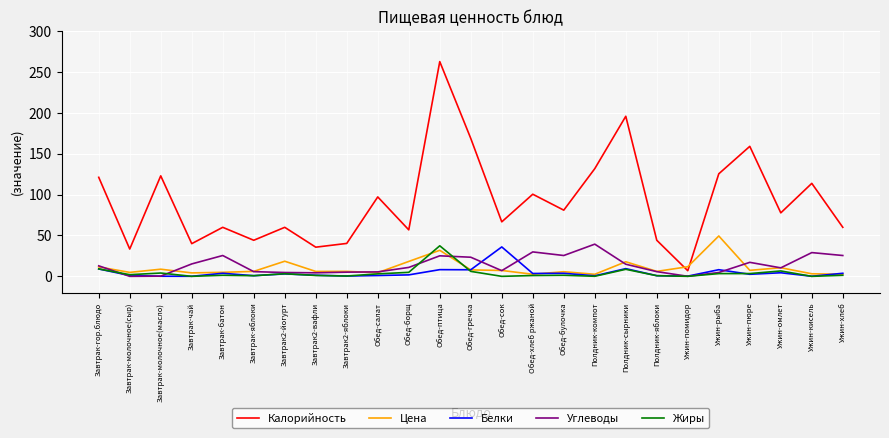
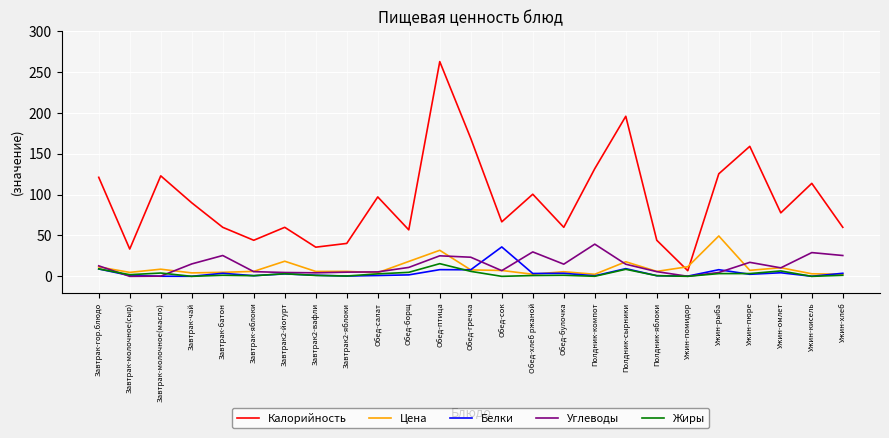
  {
    "Калорийность": {
      "Завтрак-гор.блюдо": 120,
      "Завтрак-молочное(сыр)": 30,
      "Завтрак-молочное(масло)": 120,
-     "Завтрак-чай": 40,
+     "Завтрак-чай": 90,
      "Завтрак-батон": 60,
      "Завтрак-яблоки": 40,
      "Завтрак2-йогурт": 60,
      "Завтрак2-вафли": 40,
      "Завтрак2-яблоки": 40,
      "Обед-салат": 100,
      "Обед-борщ": 60,
      "Обед-птица": 260,
      "Обед-гречка": 170,
      "Обед-сок": 70,
      "Обед-хлеб ржаной": 100,
-     "Обед-булочка": 80,
+     "Обед-булочка": 60,
      "Полдник-компот": 130,
      "Полдник-сырники": 200,
      "Полдник-яблоки": 40,
      "Ужин-помидор": 10,
      "Ужин-рыба": 130,
      "Ужин-пюре": 160,
      "Ужин-омлет": 80,
      "Ужин-кисель": 110,
      "Ужин-хлеб": 60
    },
    "Цена": {
      "Завтрак-молочное(масло)": 10,
      "Завтрак-чай": 0,
      "Завтрак2-йогурт": 20,
      "Обед-борщ": 20,
      "Обед-птица": 30,
      "Ужин-помидор": 10,
      "Ужин-рыба": 50,
      "Ужин-пюре": 10
    },
    "Белки": {
      "Обед-птица": 10,
      "Обед-сок": 40,
      "Ужин-рыба": 10
    },
    "Углеводы": {
      "Завтрак-чай": 20,
      "Завтрак-батон": 30,
      "Обед-борщ": 10,
      "Обед-птица": 30,
      "Обед-гречка": 20,
      "Обед-хлеб ржаной": 30,
-     "Обед-булочка": 30,
+     "Обед-булочка": 10,
      "Полдник-компот": 40,
      "Ужин-пюре": 20,
      "Ужин-кисель": 30,
      "Ужин-хлеб": 30
    },
    "Жиры": {
      "Завтрак-молочное(масло)": 0,
-     "Обед-птица": 40,
+     "Обед-птица": 20,
      "Обед-сок": 0
    }
  }
